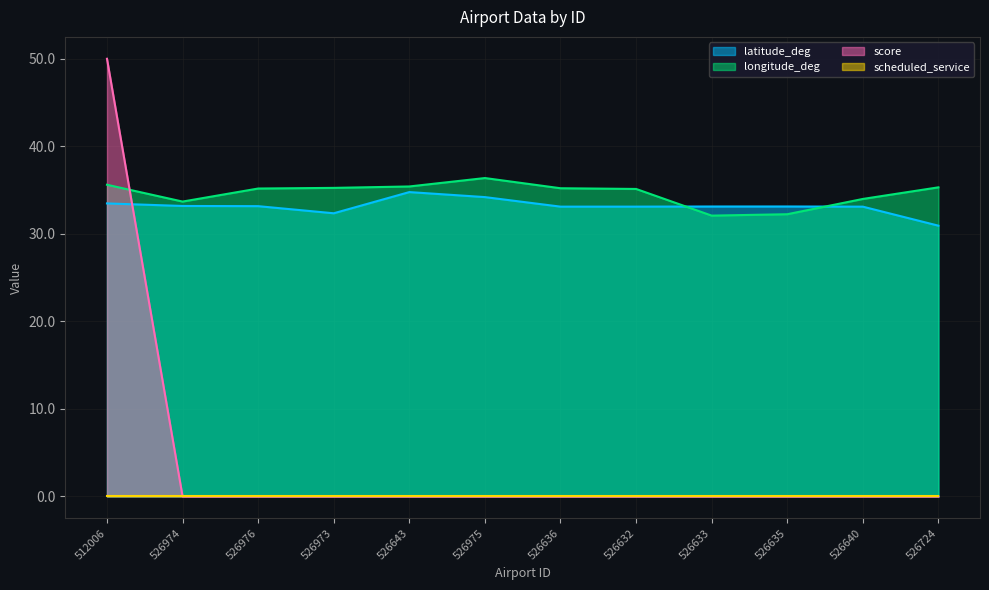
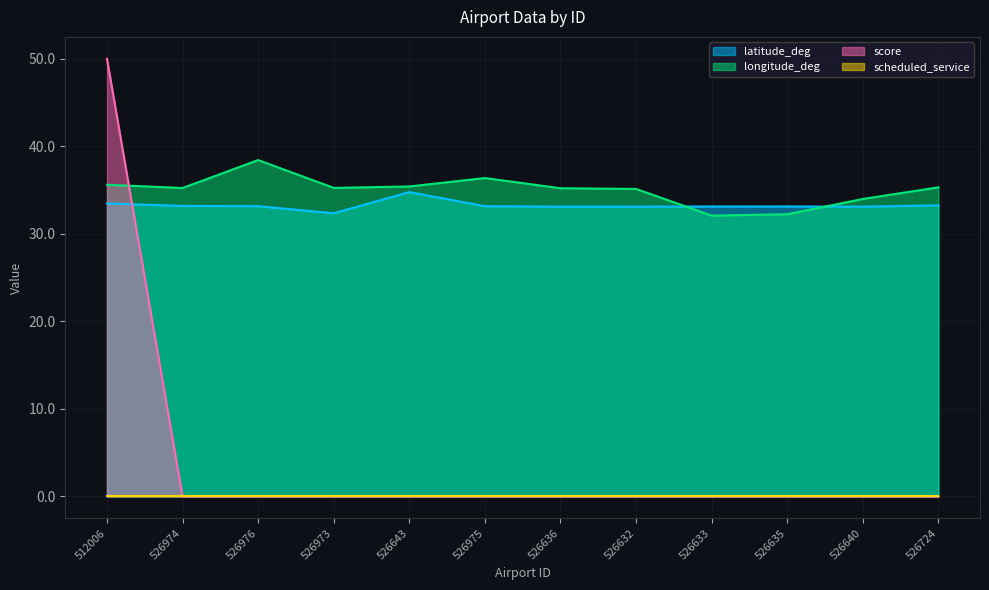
  {
    "latitude_deg": {
      "512006": 33,
      "526974": 33,
      "526976": 33,
      "526973": 32,
      "526643": 35,
-     "526975": 34,
+     "526975": 33,
      "526636": 33,
      "526632": 33,
      "526633": 33,
      "526635": 33,
      "526640": 33,
-     "526724": 31
+     "526724": 33
    },
    "longitude_deg": {
      "512006": 36,
-     "526974": 34,
-     "526976": 35,
+     "526974": 35,
+     "526976": 38,
      "526973": 35,
      "526643": 35,
      "526975": 36,
      "526636": 35,
      "526632": 35,
      "526633": 32,
      "526635": 32,
      "526640": 34,
      "526724": 35
    },
    "score": {
      "512006": 50
    },
    "scheduled_service": {
      "512006": 0
    }
  }
